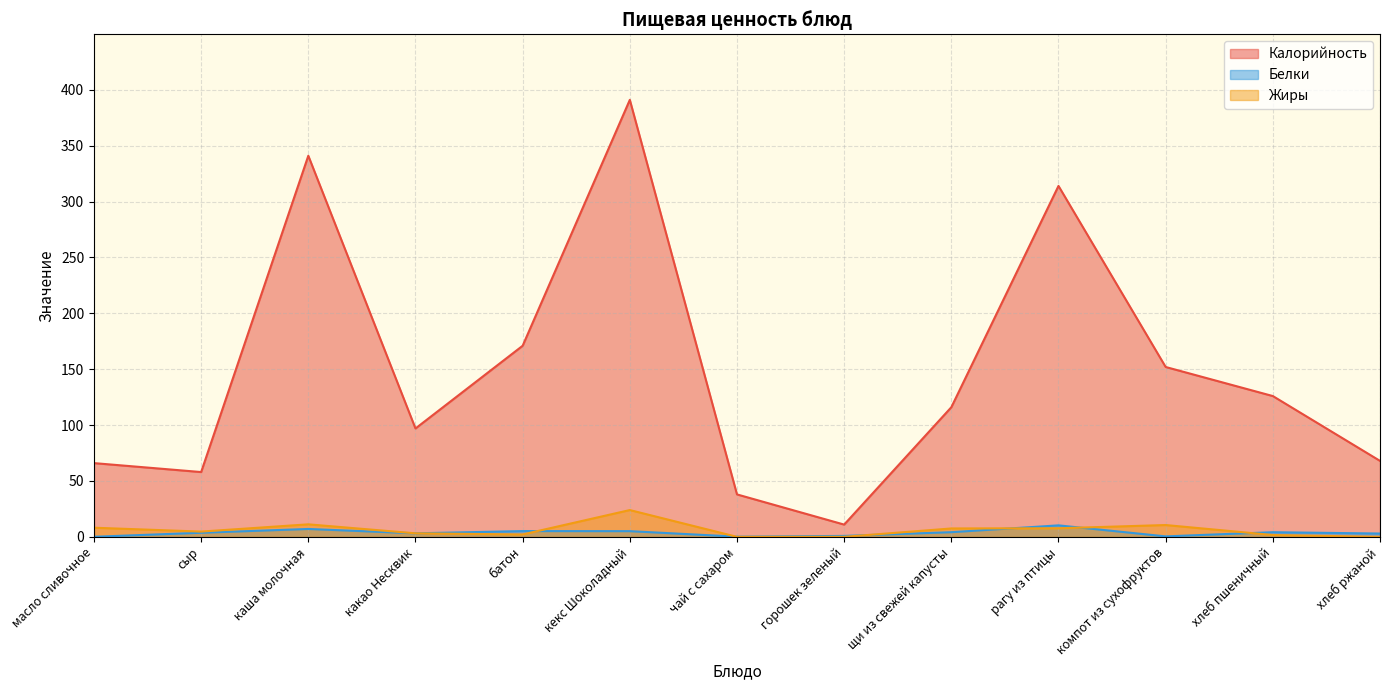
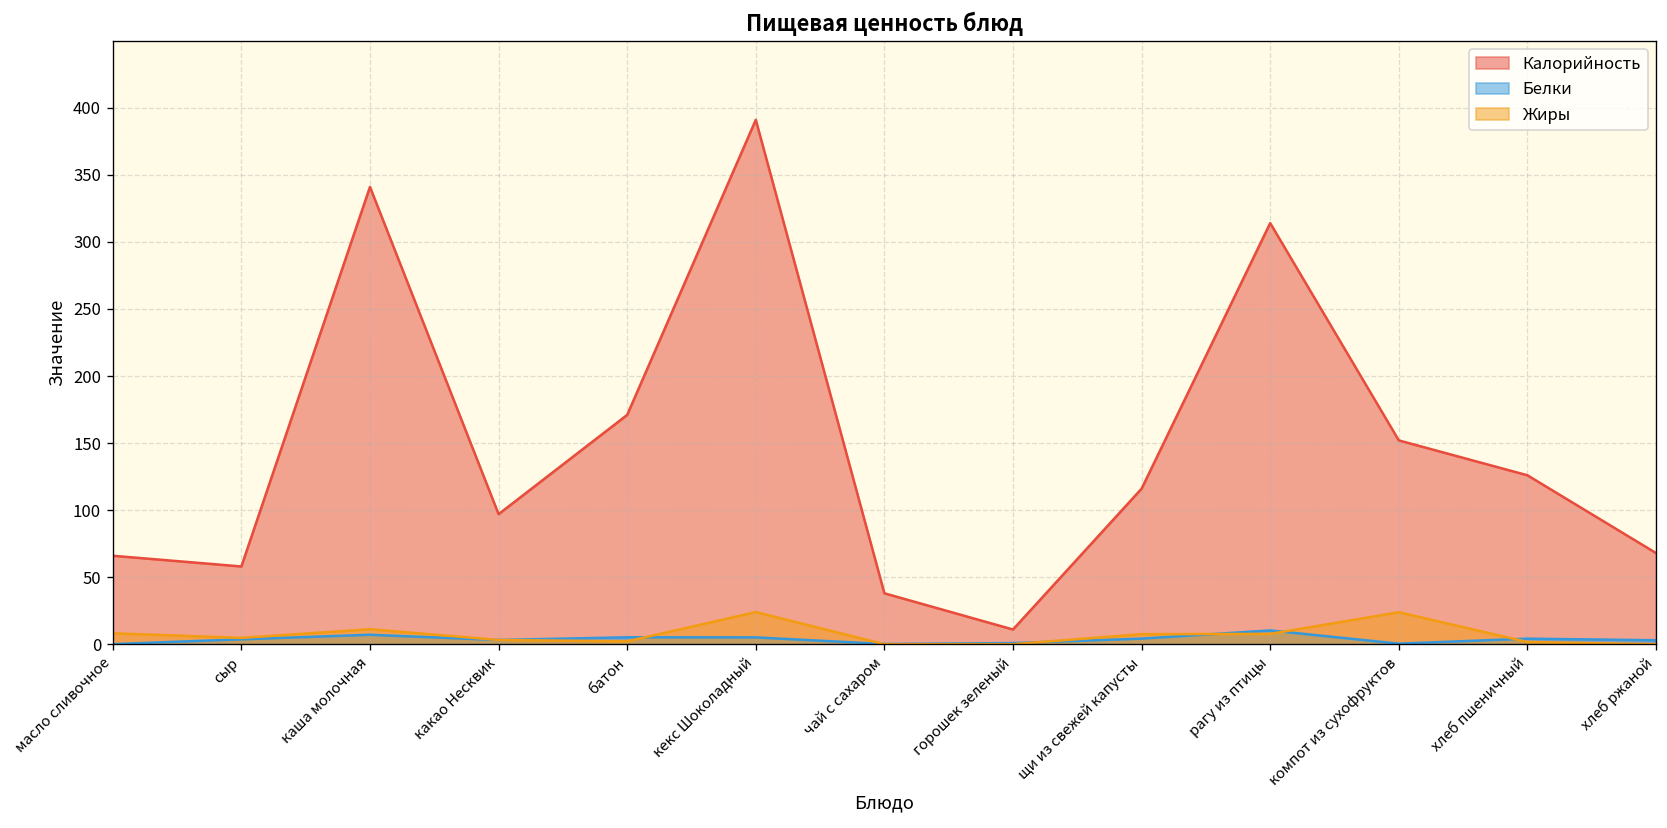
  {
    "Калорийность": {
      "масло сливочное": 66,
      "сыр": 58,
      "каша молочная": 341,
      "какао Несквик": 97,
      "батон": 171,
      "кекс Шоколадный": 391,
      "чай с сахаром": 38,
      "горошек зеленый": 11,
      "щи из свежей капусты": 116,
      "рагу из птицы": 314,
      "компот из сухофруктов": 152,
      "хлеб пшеничный": 126,
      "хлеб ржаной": 68
    },
    "Белки": {
      "масло сливочное": 0,
      "каша молочная": 7,
      "батон": 5,
      "кекс Шоколадный": 5,
      "щи из свежей капусты": 4,
      "рагу из птицы": 10,
      "компот из сухофруктов": 0,
      "хлеб пшеничный": 4,
      "хлеб ржаной": 3
    },
    "Жиры": {
      "масло сливочное": 8,
      "каша молочная": 11,
      "батон": 2,
      "кекс Шоколадный": 24,
      "щи из свежей капусты": 8,
      "рагу из птицы": 8,
-     "компот из сухофруктов": 11,
+     "компот из сухофруктов": 24,
      "хлеб пшеничный": 2,
      "хлеб ржаной": 0
    }
  }
